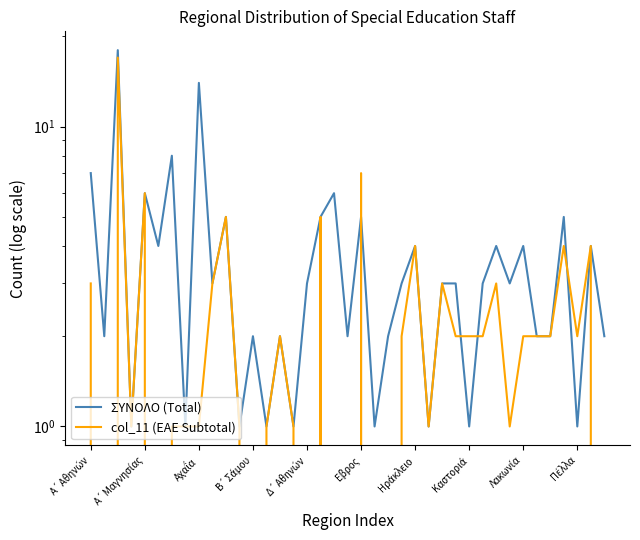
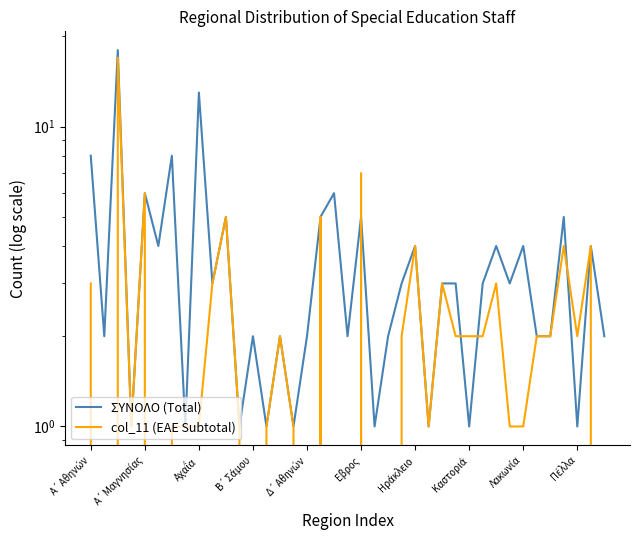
  {
    "ΣΥΝΟΛΟ (Total)": {
-     "Α΄ Αθηνών": 7,
-     "Αχαΐα": 14,
+     "Α΄ Αθηνών": 8,
+     "Αχαΐα": 13,
      "Β΄ Σάμου": 2,
-     "Δ΄ Αθηνών": 3,
+     "Δ΄ Αθηνών": 2,
      "Εβρος": 5,
      "Καστοριά": 1,
      "Λακωνία": 4,
      "Πέλλα": 1
    },
    "col_11 (ΕΑΕ Subtotal)": {
      "Α΄ Αθηνών": 3,
      "Εβρος": 7,
      "Καστοριά": 2,
-     "Λακωνία": 2,
+     "Λακωνία": 1,
      "Πέλλα": 2
    }
  }
